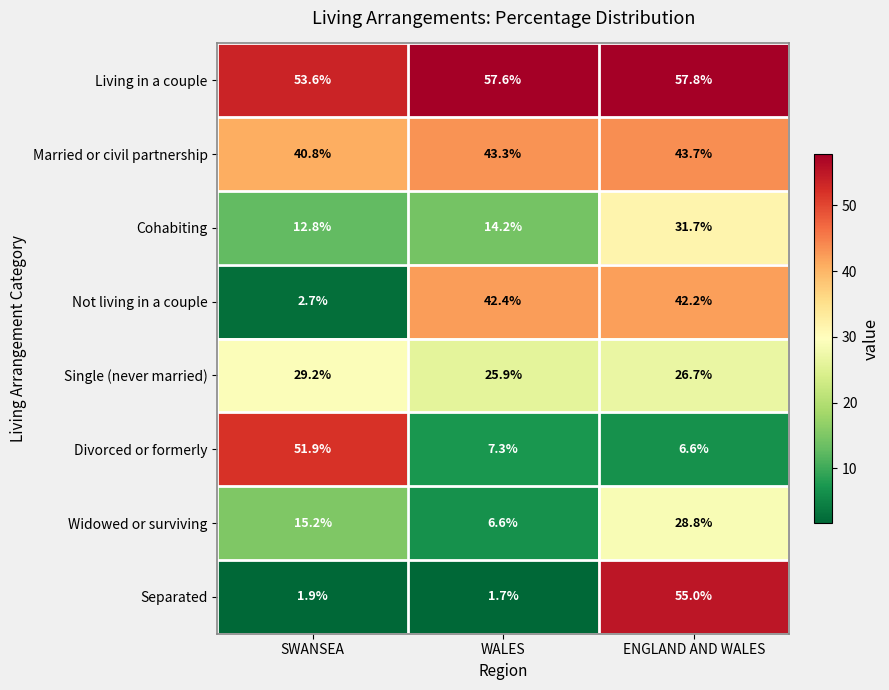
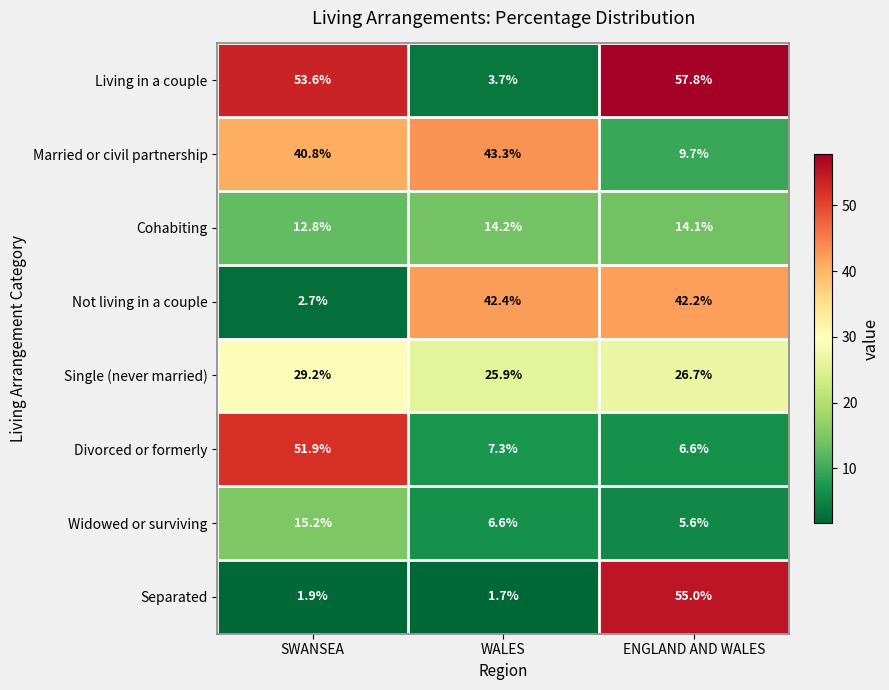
  {
    "Living in a couple": {
      "SWANSEA": "53.6%",
-     "WALES": "57.6%",
+     "WALES": "3.7%",
      "ENGLAND AND WALES": "57.8%"
    },
    "Married or civil partnership": {
      "SWANSEA": "40.8%",
      "WALES": "43.3%",
-     "ENGLAND AND WALES": "43.7%"
+     "ENGLAND AND WALES": "9.7%"
    },
    "Cohabiting": {
      "SWANSEA": "12.8%",
      "WALES": "14.2%",
-     "ENGLAND AND WALES": "31.7%"
+     "ENGLAND AND WALES": "14.1%"
    },
    "Not living in a couple": {
      "SWANSEA": "2.7%",
      "WALES": "42.4%",
      "ENGLAND AND WALES": "42.2%"
    },
    "Single (never married)": {
      "SWANSEA": "29.2%",
      "WALES": "25.9%",
      "ENGLAND AND WALES": "26.7%"
    },
    "Divorced or formerly": {
      "SWANSEA": "51.9%",
      "WALES": "7.3%",
      "ENGLAND AND WALES": "6.6%"
    },
    "Widowed or surviving": {
      "SWANSEA": "15.2%",
      "WALES": "6.6%",
-     "ENGLAND AND WALES": "28.8%"
+     "ENGLAND AND WALES": "5.6%"
    },
    "Separated": {
      "SWANSEA": "1.9%",
      "WALES": "1.7%",
      "ENGLAND AND WALES": "55.0%"
    }
  }
